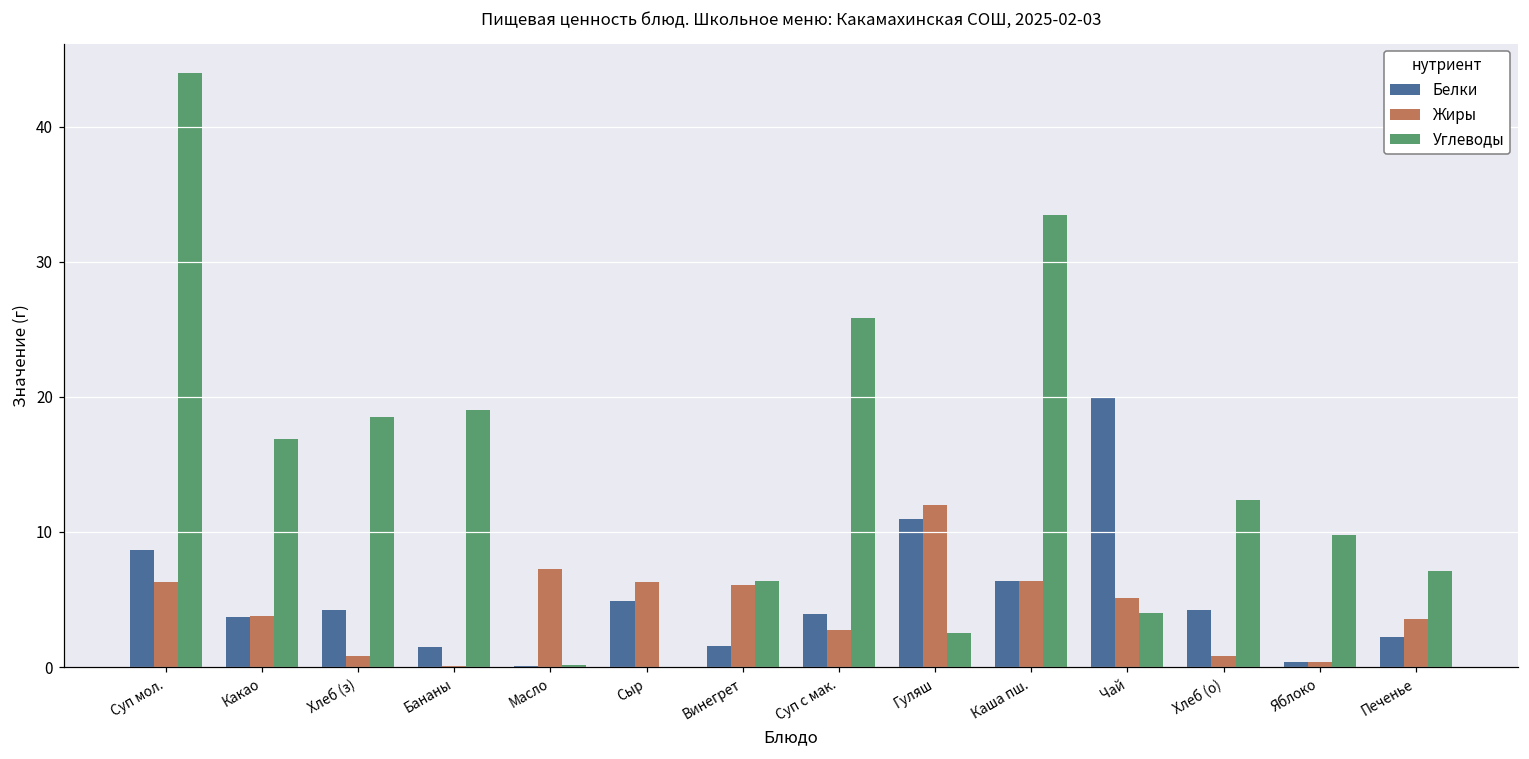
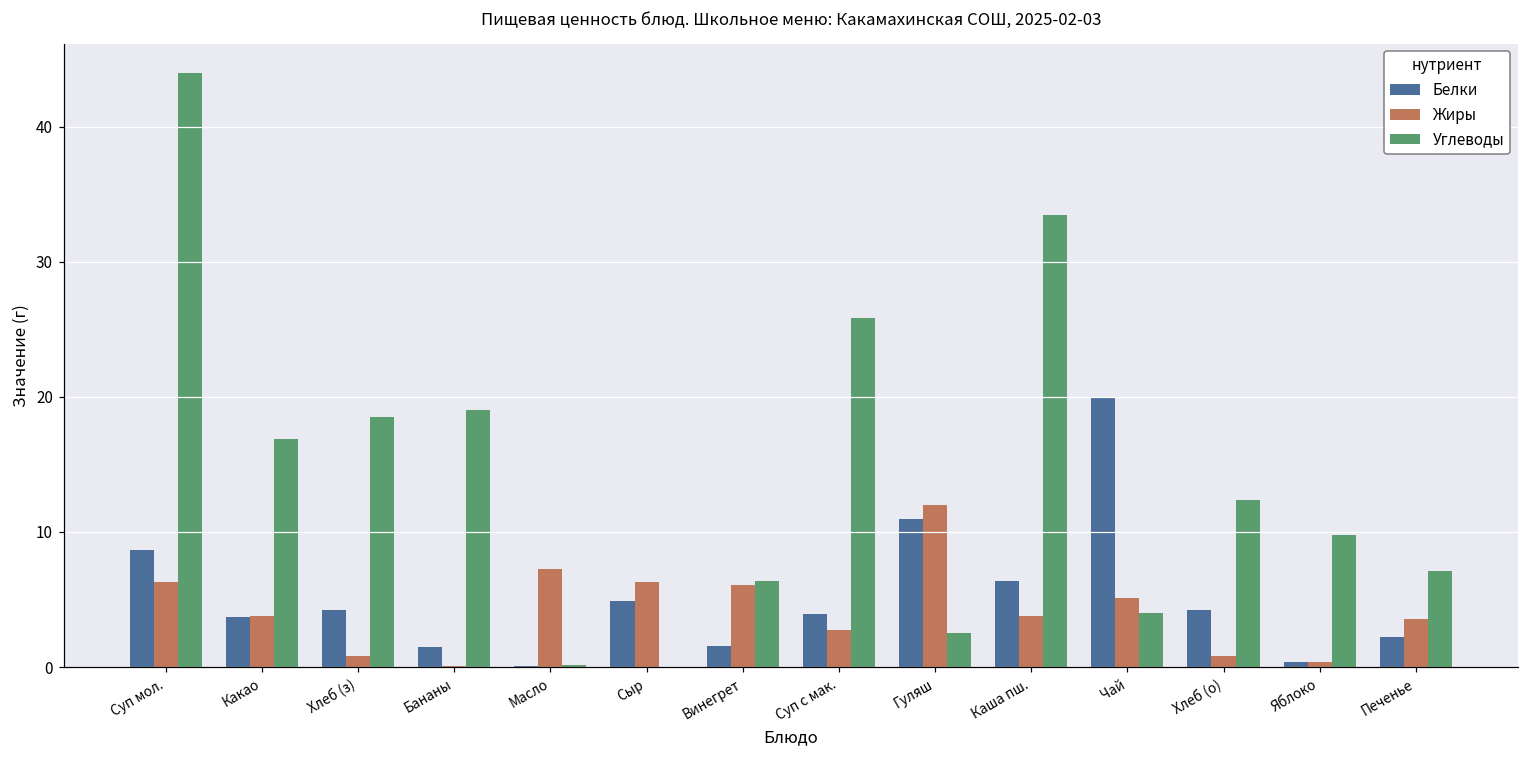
  {
    "Белки": {
      "Суп мол.": 8.7,
      "Какао": 3.7,
      "Хлеб (з)": 4.3,
      "Бананы": 1.5,
      "Сыр": 4.9,
      "Винегрет": 1.5,
      "Суп с мак.": 3.9,
      "Гуляш": 10.9,
      "Каша пш.": 6.4,
      "Чай": 20.0,
      "Хлеб (о)": 4.3,
      "Яблоко": 0.4,
      "Печенье": 2.3
    },
    "Жиры": {
      "Суп мол.": 6.3,
      "Какао": 3.8,
      "Хлеб (з)": 0.8,
      "Масло": 7.3,
      "Сыр": 6.3,
      "Винегрет": 6.1,
      "Суп с мак.": 2.7,
      "Гуляш": 12.0,
-     "Каша пш.": 6.4,
+     "Каша пш.": 3.8,
      "Чай": 5.1,
      "Хлеб (о)": 0.8,
      "Яблоко": 0.4,
      "Печенье": 3.5
    },
    "Углеводы": {
      "Суп мол.": 44.0,
      "Какао": 16.9,
      "Хлеб (з)": 18.5,
      "Бананы": 19.0,
      "Сыр": 0.0,
      "Винегрет": 6.4,
      "Суп с мак.": 25.9,
      "Гуляш": 2.5,
      "Каша пш.": 33.5,
      "Чай": 4.0,
      "Хлеб (о)": 12.4,
      "Яблоко": 9.8,
      "Печенье": 7.1
    }
  }
